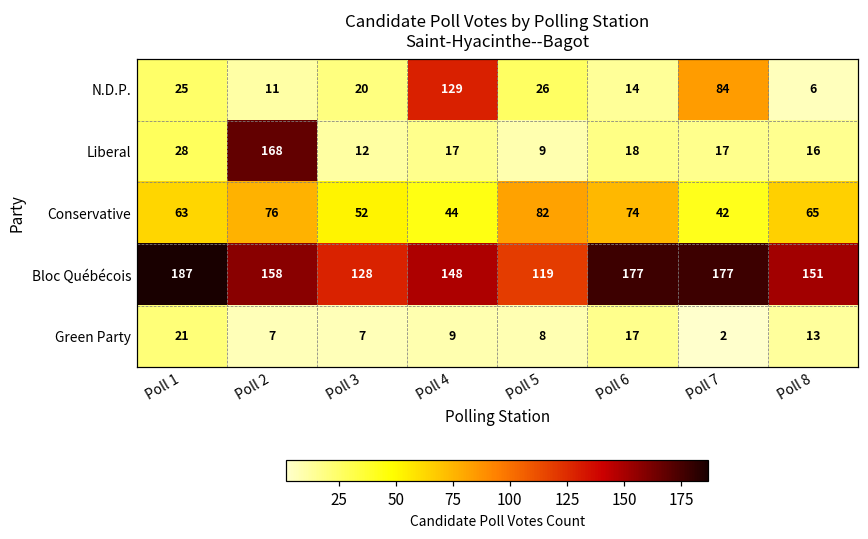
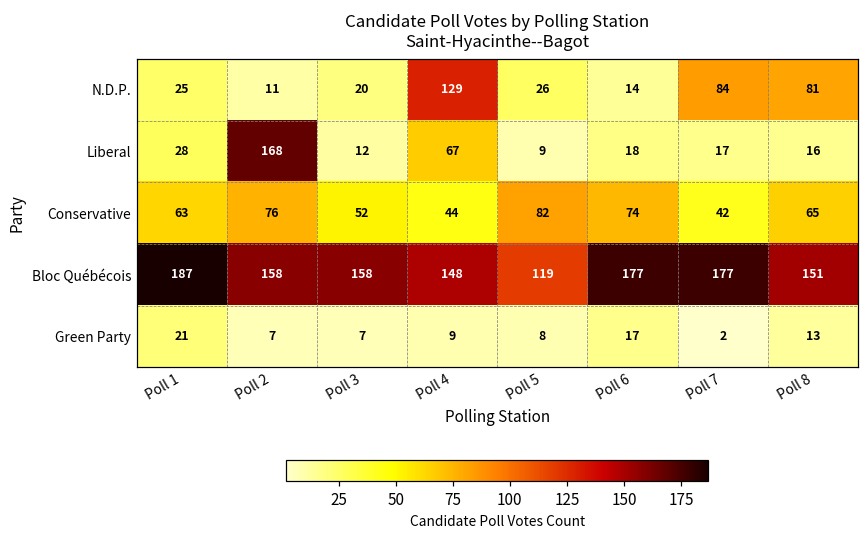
  {
    "N.D.P.": {
      "Poll 1": 25,
      "Poll 2": 11,
      "Poll 3": 20,
      "Poll 4": 129,
      "Poll 5": 26,
      "Poll 6": 14,
      "Poll 7": 84,
-     "Poll 8": 6
+     "Poll 8": 81
    },
    "Liberal": {
      "Poll 1": 28,
      "Poll 2": 168,
      "Poll 3": 12,
-     "Poll 4": 17,
+     "Poll 4": 67,
      "Poll 5": 9,
      "Poll 6": 18,
      "Poll 7": 17,
      "Poll 8": 16
    },
    "Conservative": {
      "Poll 1": 63,
      "Poll 2": 76,
      "Poll 3": 52,
      "Poll 4": 44,
      "Poll 5": 82,
      "Poll 6": 74,
      "Poll 7": 42,
      "Poll 8": 65
    },
    "Bloc Québécois": {
      "Poll 1": 187,
      "Poll 2": 158,
-     "Poll 3": 128,
+     "Poll 3": 158,
      "Poll 4": 148,
      "Poll 5": 119,
      "Poll 6": 177,
      "Poll 7": 177,
      "Poll 8": 151
    },
    "Green Party": {
      "Poll 1": 21,
      "Poll 2": 7,
      "Poll 3": 7,
      "Poll 4": 9,
      "Poll 5": 8,
      "Poll 6": 17,
      "Poll 7": 2,
      "Poll 8": 13
    }
  }
